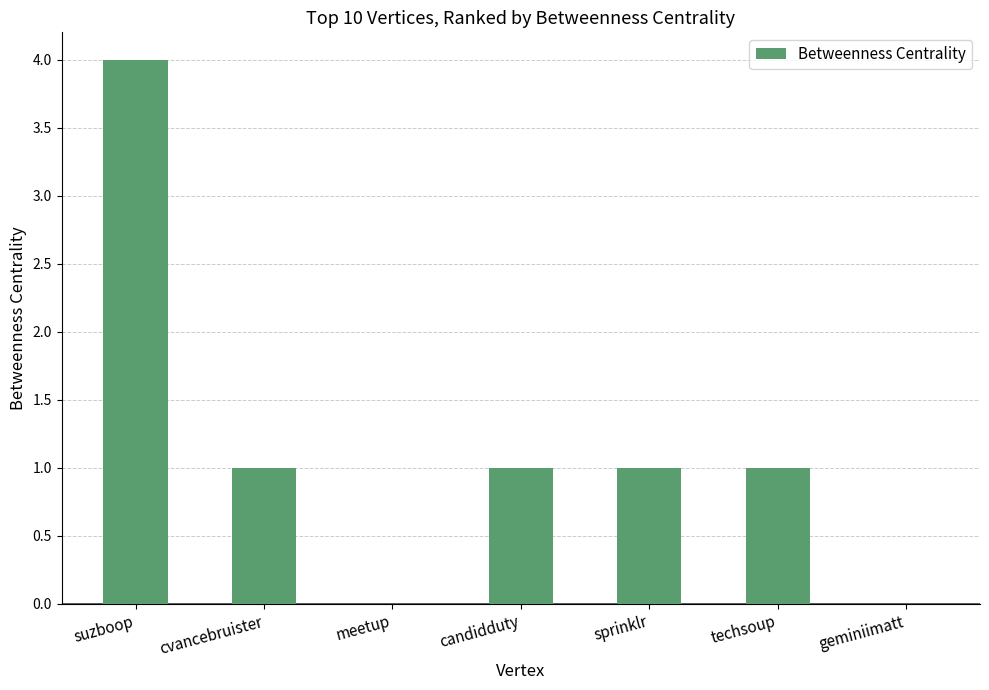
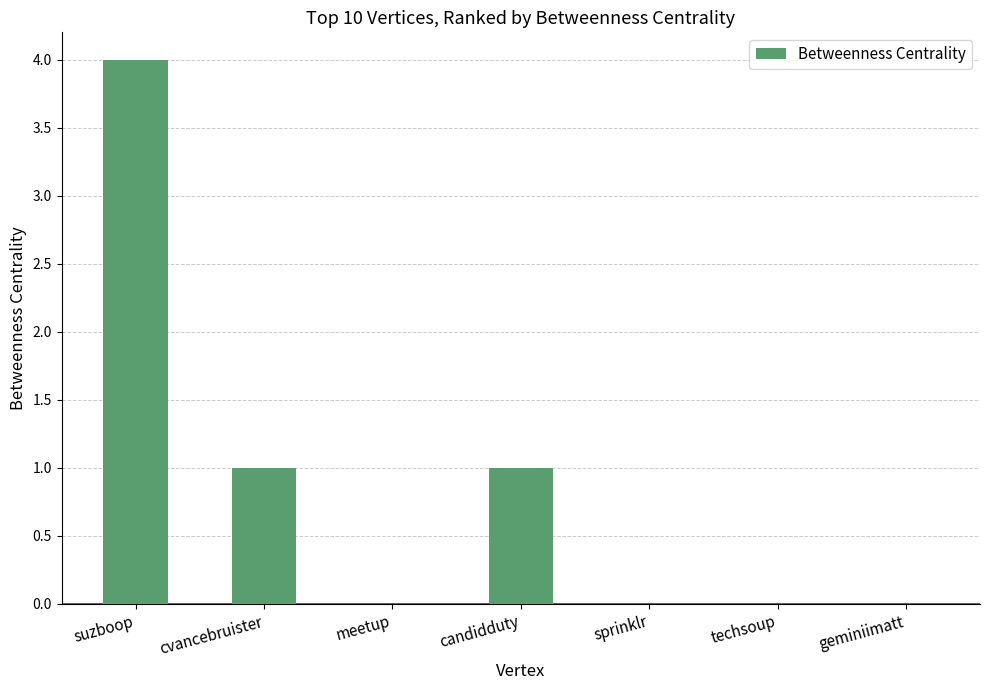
  {
    "suzboop": 4,
    "cvancebruister": 1,
    "meetup": 0,
    "candidduty": 1,
-   "sprinklr": 1,
-   "techsoup": 1,
+   "sprinklr": 0,
+   "techsoup": 0,
    "geminiimatt": 0
  }
